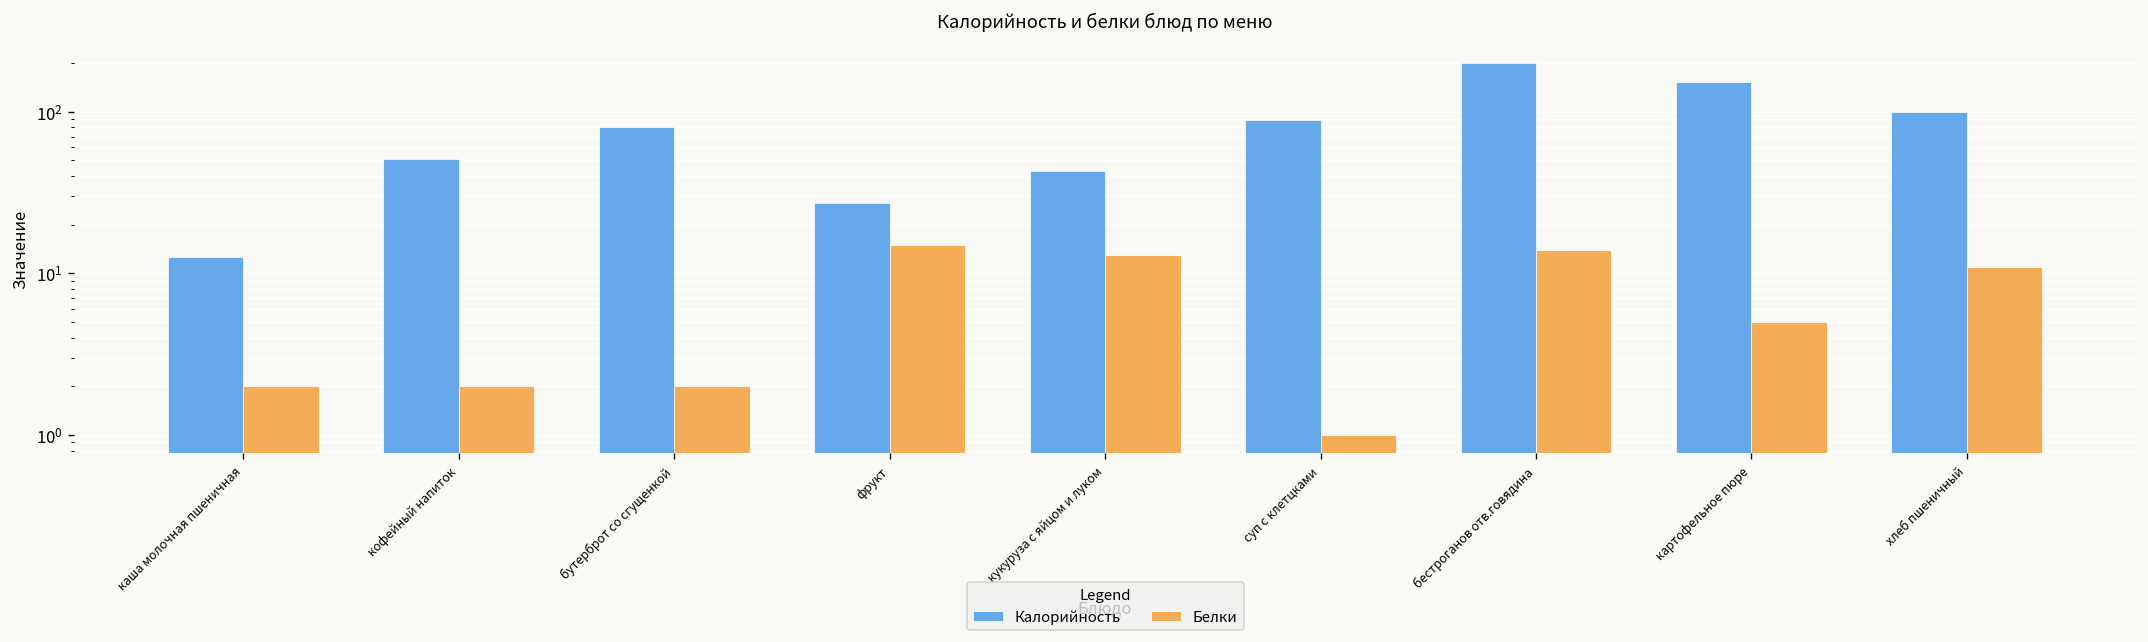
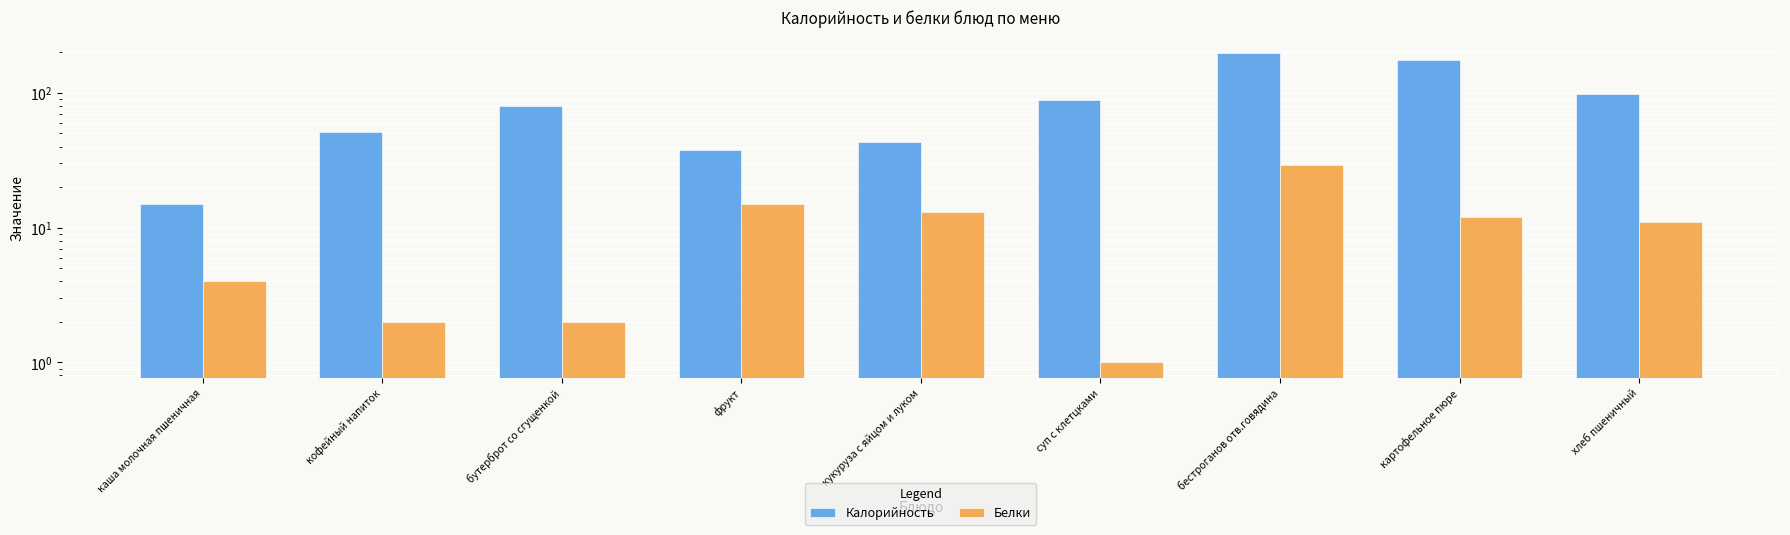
  {
    "Калорийность": {
-     "каша молочная пшеничная": 13,
+     "каша молочная пшеничная": 15,
      "кофейный напиток": 51,
      "бутерброт со сгущенкой": 80,
-     "фрукт": 27,
+     "фрукт": 38,
      "кукуруза с яйцом и луком": 43,
      "суп с клетцками": 90,
      "бестроганов отв.говядина": 200,
-     "картофельное пюре": 150,
+     "картофельное пюре": 180,
      "хлеб пшеничный": 100
    },
    "Белки": {
-     "каша молочная пшеничная": 2,
+     "каша молочная пшеничная": 4,
      "кофейный напиток": 2,
      "бутерброт со сгущенкой": 2,
      "фрукт": 15,
      "кукуруза с яйцом и луком": 13,
      "суп с клетцками": 1,
-     "бестроганов отв.говядина": 14,
-     "картофельное пюре": 5,
+     "бестроганов отв.говядина": 29,
+     "картофельное пюре": 12,
      "хлеб пшеничный": 11
    }
  }
